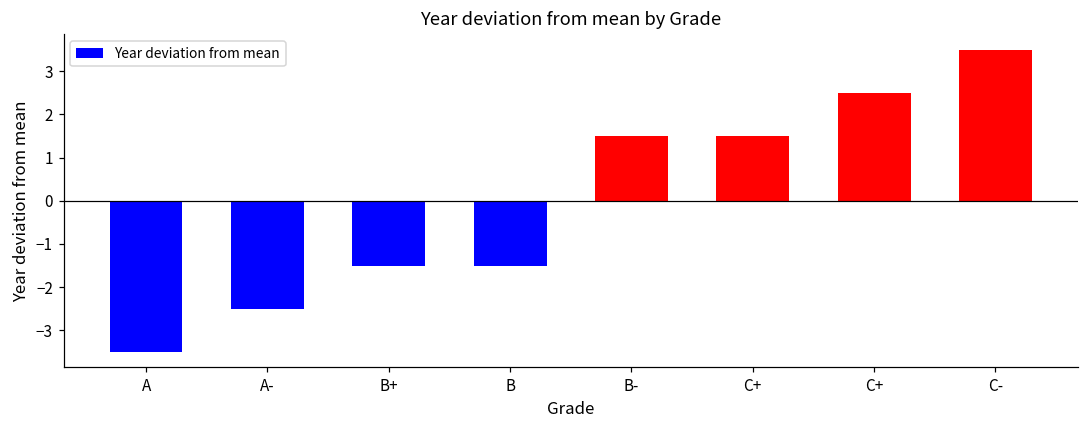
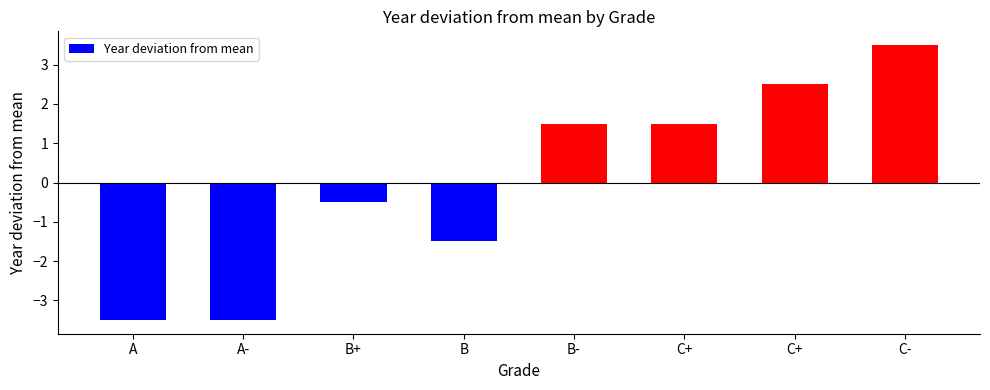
  {
    "A": -3.5,
-   "A-": -2.5,
-   "B+": -1.5,
+   "A-": -3.5,
+   "B+": -0.5,
    "B": -1.5,
    "B-": 1.5,
    "C-": 3.5
  }
